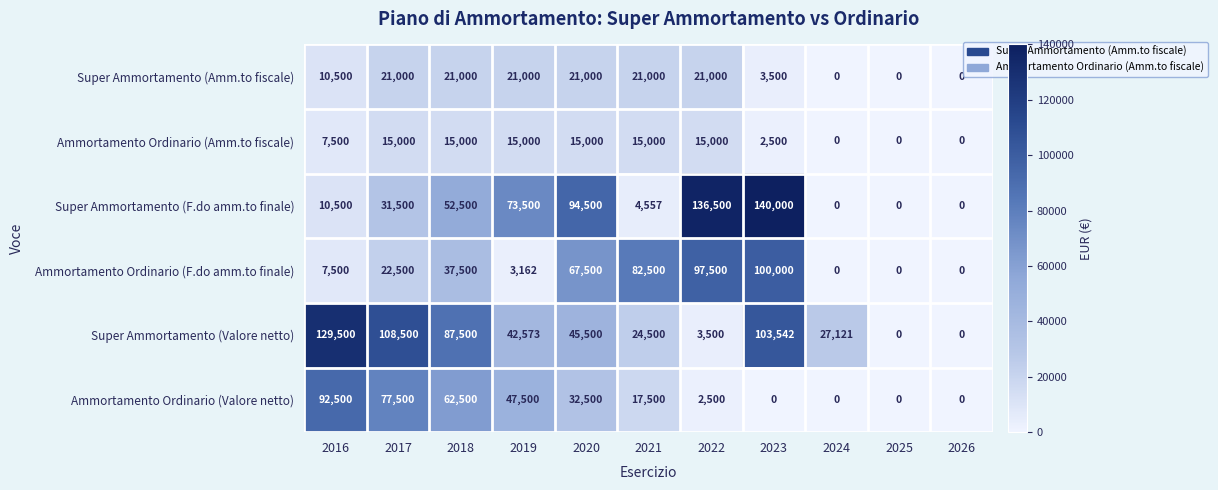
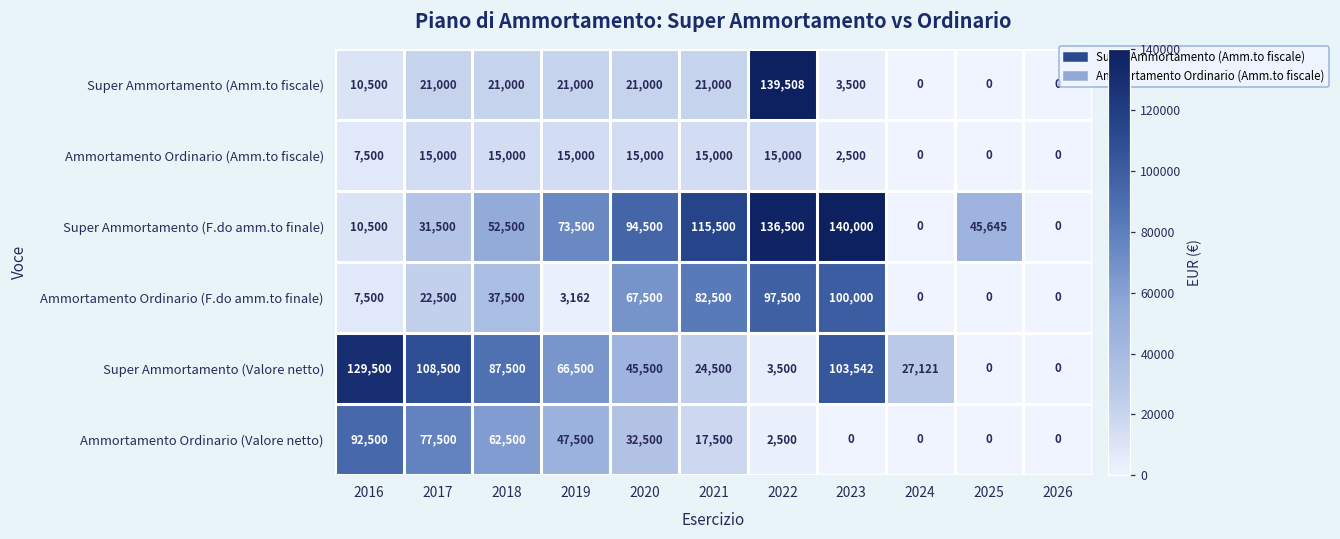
  {
    "Super Ammortamento (Amm.to fiscale)": {
      "2016": "10,500",
      "2017": "21,000",
      "2018": "21,000",
      "2019": "21,000",
      "2020": "21,000",
      "2021": "21,000",
-     "2022": "21,000",
+     "2022": "139,508",
      "2023": "3,500",
      "2024": "0",
      "2025": "0"
    },
    "Ammortamento Ordinario (Amm.to fiscale)": {
      "2016": "7,500",
      "2017": "15,000",
      "2018": "15,000",
      "2019": "15,000",
      "2020": "15,000",
      "2021": "15,000",
      "2022": "15,000",
      "2023": "2,500",
      "2024": "0",
      "2025": "0",
      "2026": "0"
    },
    "Super Ammortamento (F.do amm.to finale)": {
      "2016": "10,500",
      "2017": "31,500",
      "2018": "52,500",
      "2019": "73,500",
      "2020": "94,500",
-     "2021": "4,557",
+     "2021": "115,500",
      "2022": "136,500",
      "2023": "140,000",
      "2024": "0",
-     "2025": "0",
+     "2025": "45,645",
      "2026": "0"
    },
    "Ammortamento Ordinario (F.do amm.to finale)": {
      "2016": "7,500",
      "2017": "22,500",
      "2018": "37,500",
      "2019": "3,162",
      "2020": "67,500",
      "2021": "82,500",
      "2022": "97,500",
      "2023": "100,000",
      "2024": "0",
      "2025": "0",
      "2026": "0"
    },
    "Super Ammortamento (Valore netto)": {
      "2016": "129,500",
      "2017": "108,500",
      "2018": "87,500",
-     "2019": "42,573",
+     "2019": "66,500",
      "2020": "45,500",
      "2021": "24,500",
      "2022": "3,500",
      "2023": "103,542",
      "2024": "27,121",
      "2025": "0",
      "2026": "0"
    },
    "Ammortamento Ordinario (Valore netto)": {
      "2016": "92,500",
      "2017": "77,500",
      "2018": "62,500",
      "2019": "47,500",
      "2020": "32,500",
      "2021": "17,500",
      "2022": "2,500",
      "2023": "0",
      "2024": "0",
      "2025": "0",
      "2026": "0"
    }
  }
